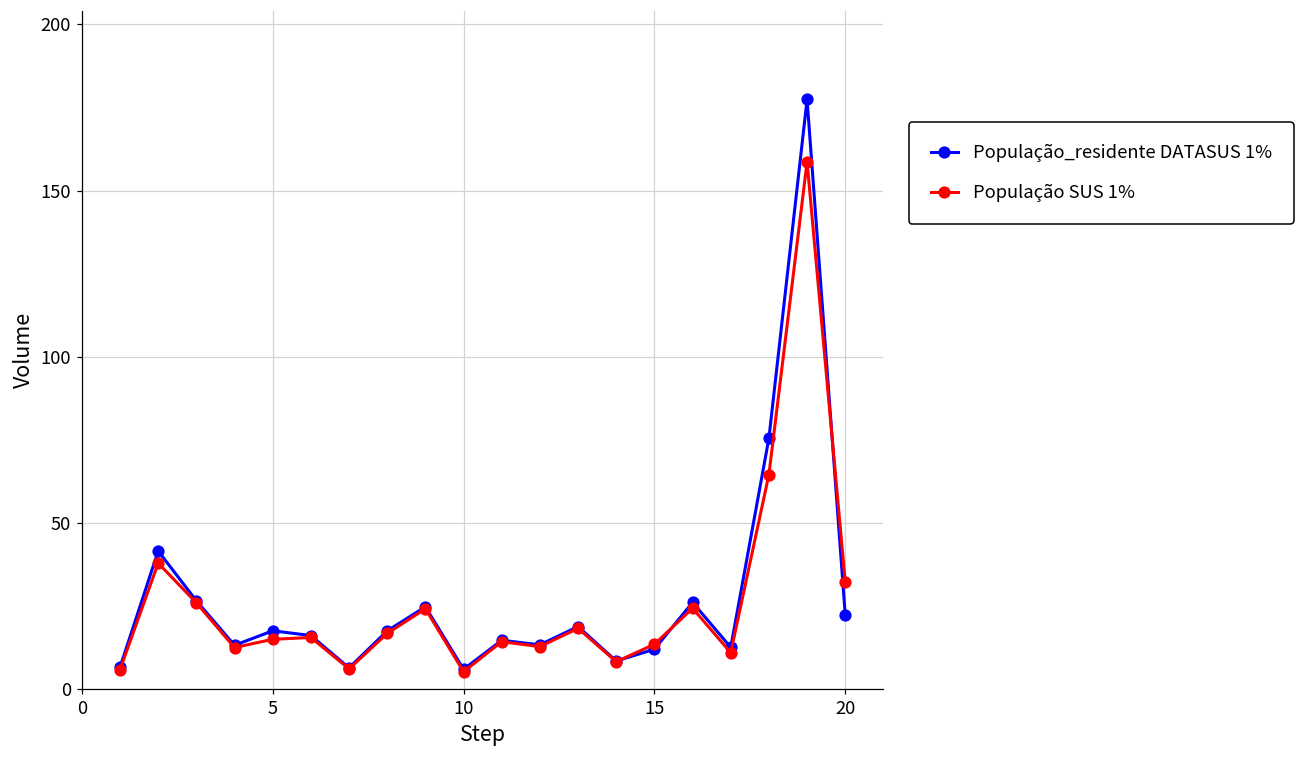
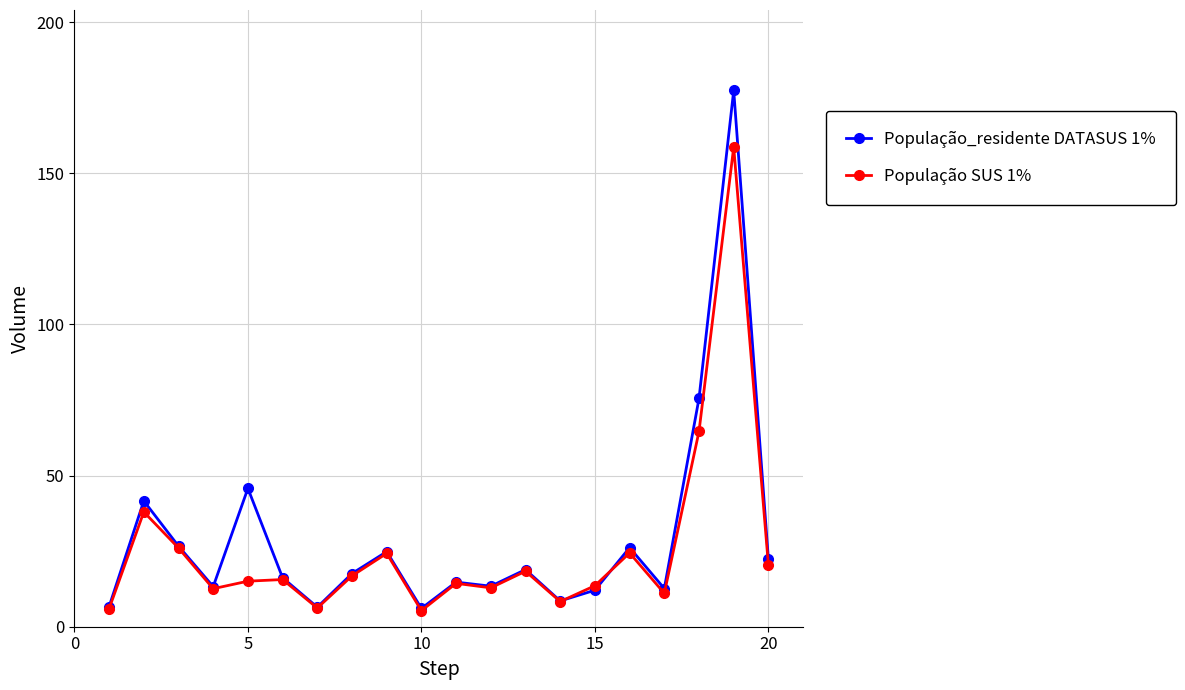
  {
    "População_residente DATASUS 1%": {
-     "5": 18,
+     "5": 46,
      "15": 12,
      "20": 22
    },
    "População SUS 1%": {
      "5": 15,
      "15": 14,
-     "20": 32
+     "20": 20
    }
  }
